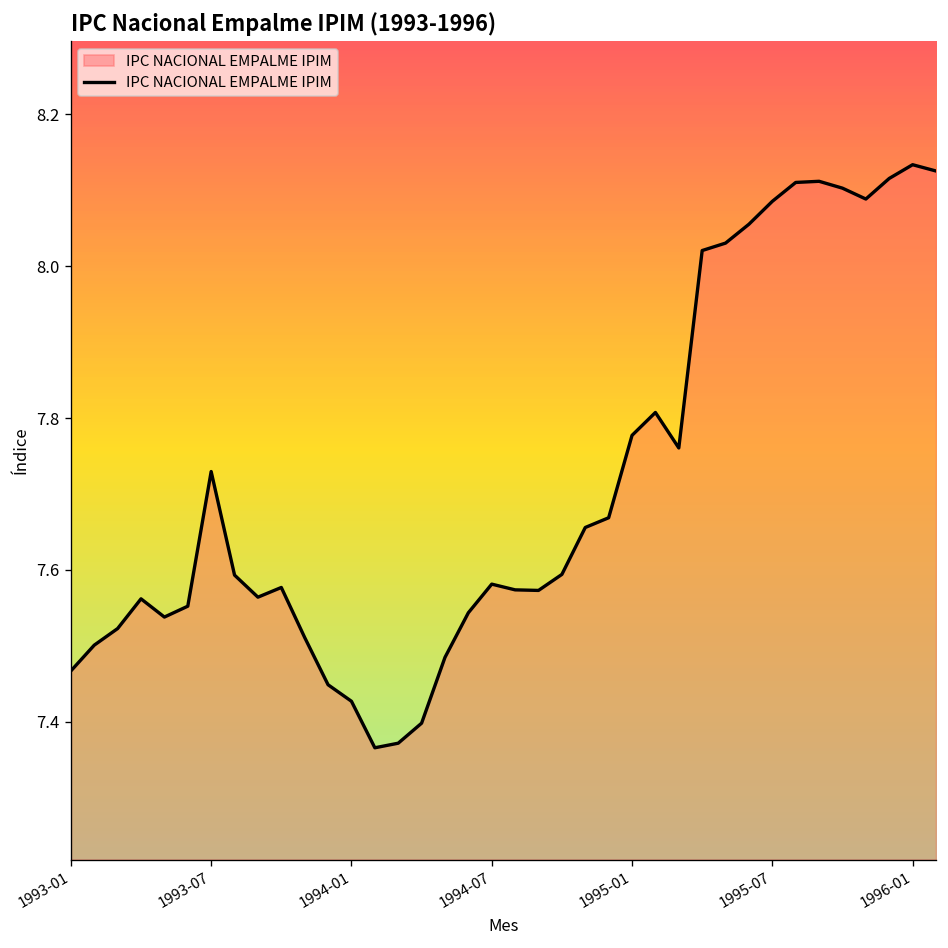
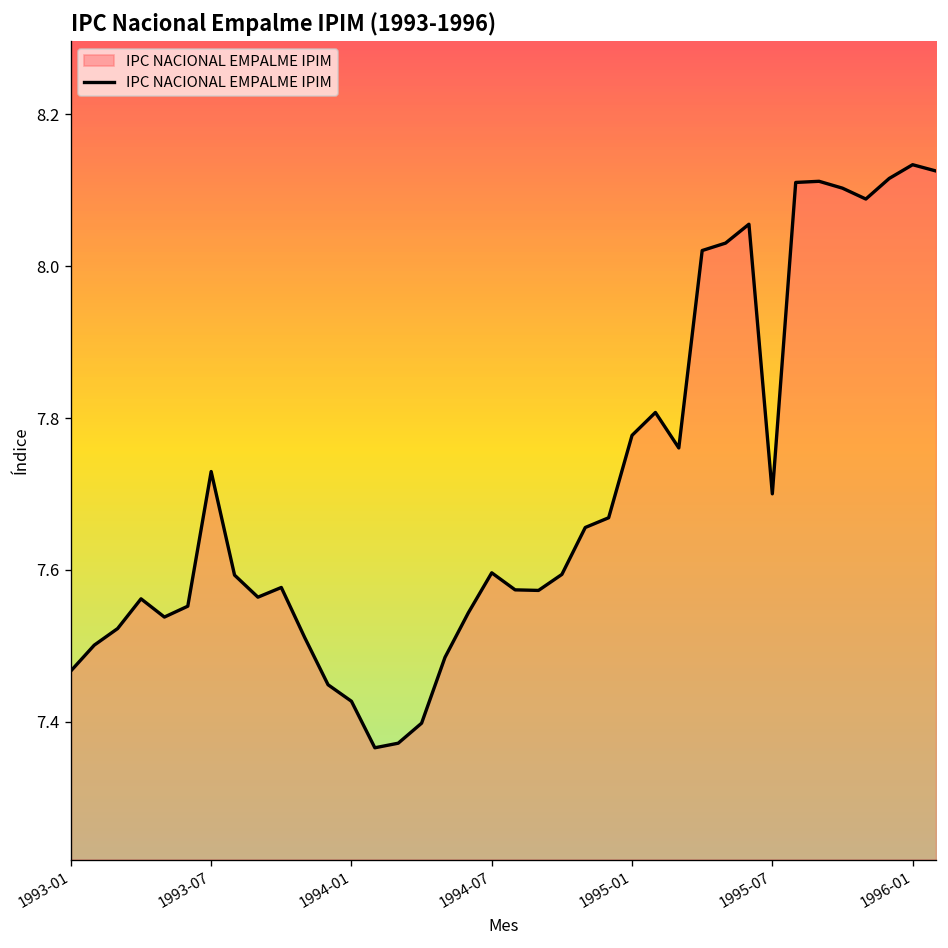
  {
    "1993-01": 7.47,
    "1993-07": 7.73,
    "1994-01": 7.43,
-   "1994-07": 7.58,
+   "1994-07": 7.60,
    "1995-01": 7.78,
-   "1995-07": 8.09,
+   "1995-07": 7.70,
    "1996-01": 8.13
  }
